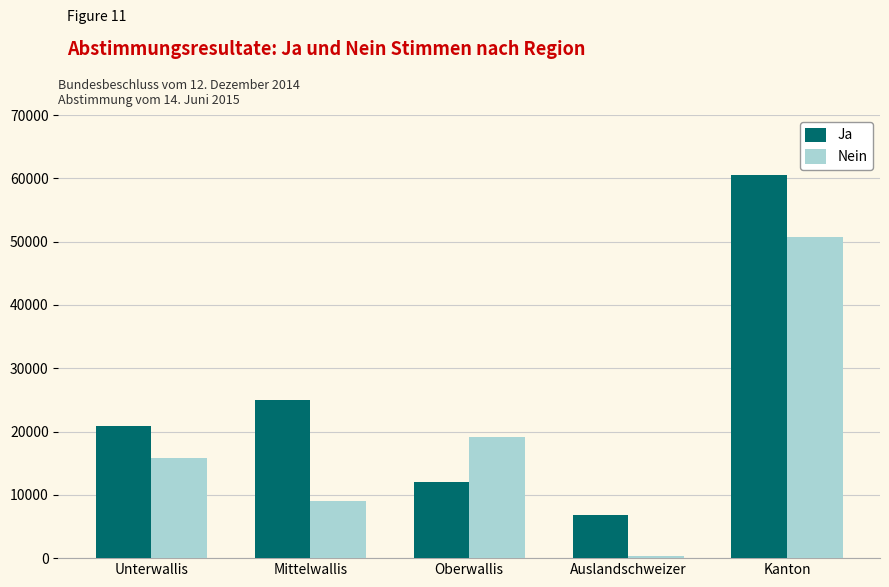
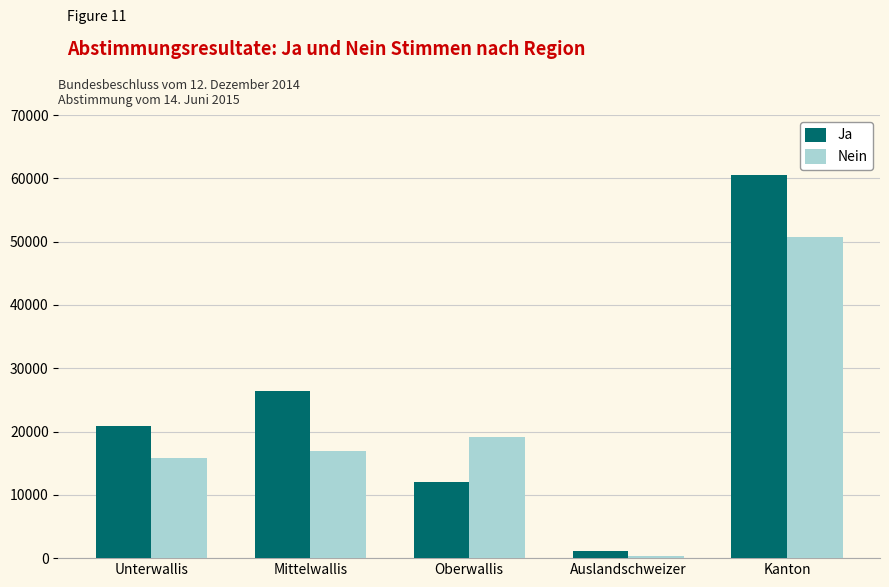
  {
    "Ja": {
      "Unterwallis": 21000,
-     "Mittelwallis": 25000,
+     "Mittelwallis": 26000,
      "Oberwallis": 12000,
-     "Auslandschweizer": 7000,
+     "Auslandschweizer": 1000,
      "Kanton": 61000
    },
    "Nein": {
      "Unterwallis": 16000,
-     "Mittelwallis": 9000,
+     "Mittelwallis": 17000,
      "Oberwallis": 19000,
      "Kanton": 51000
    }
  }
